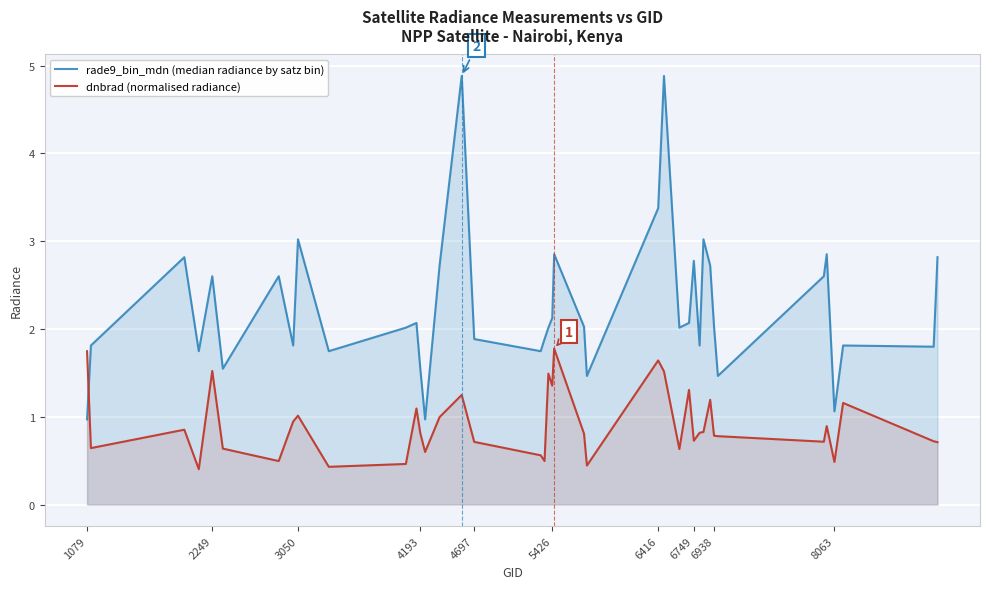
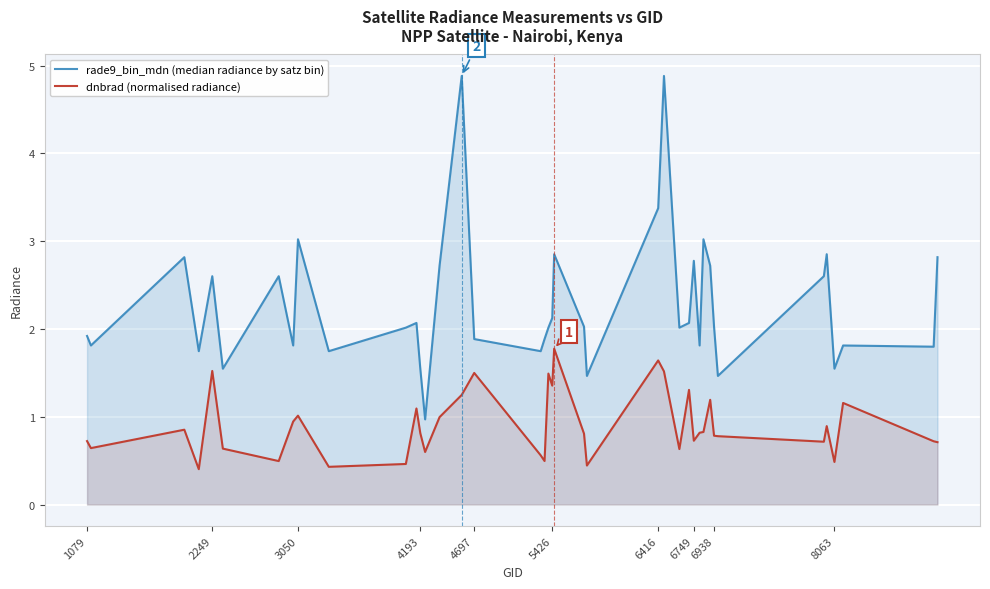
  {
    "rade9_bin_mdn (median radiance by satz bin)": {
-     "1079": 1.0,
+     "1079": 1.9,
      "2249": 2.6,
      "3050": 3.0,
      "4193": 1.5,
      "4697": 1.9,
      "5426": 2.1,
      "6416": 3.4,
      "6749": 2.8,
      "6938": 2.0,
-     "8063": 1.1
+     "8063": 1.5
    },
    "dnbrad (normalised radiance)": {
-     "1079": 1.7,
+     "1079": 0.7,
      "2249": 1.5,
      "3050": 1.0,
      "4193": 0.8,
-     "4697": 0.7,
+     "4697": 1.5,
      "5426": 1.4,
      "6416": 1.6,
      "6749": 0.7,
      "6938": 0.8,
      "8063": 0.5
    }
  }
